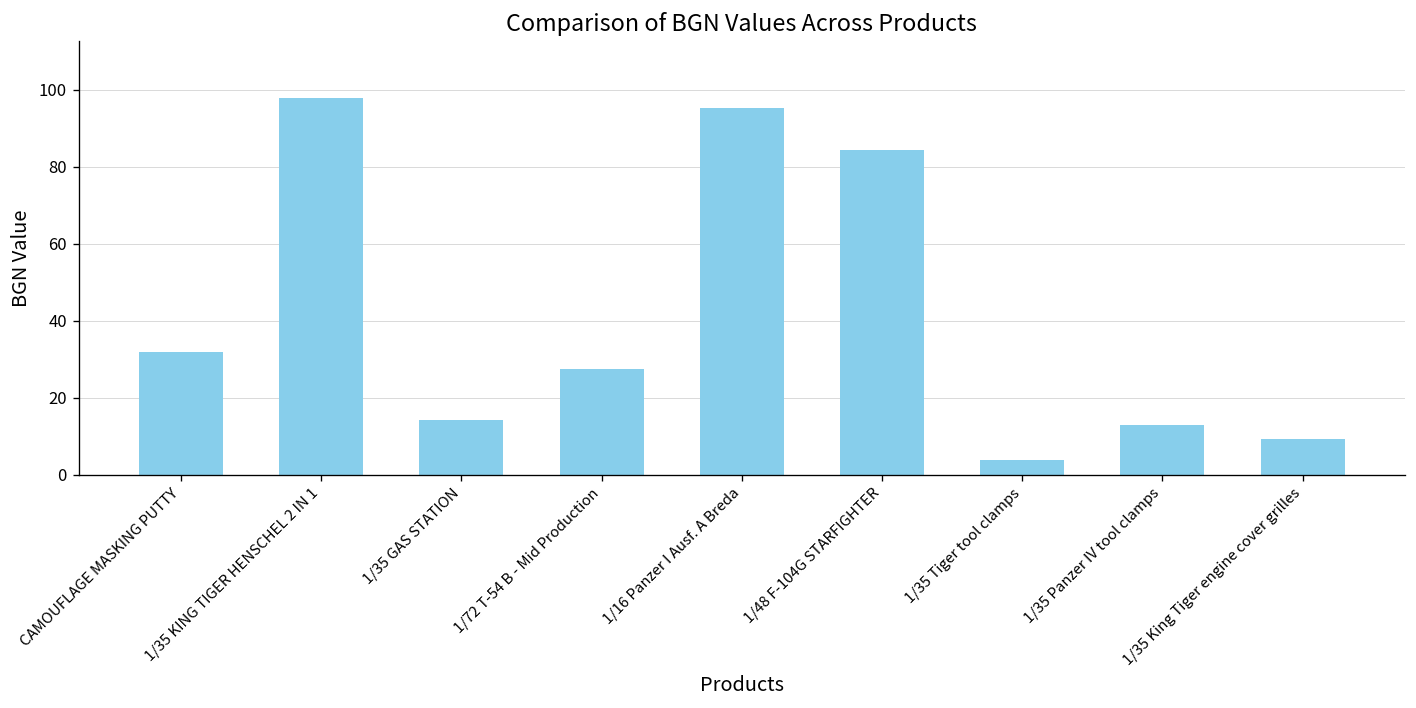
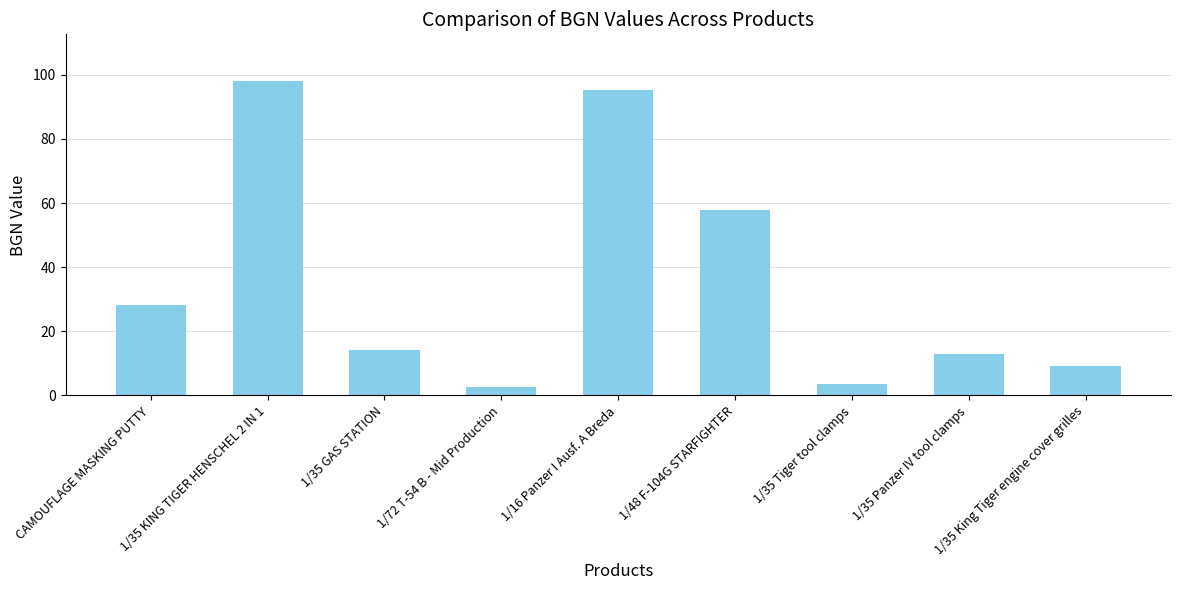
  {
-   "CAMOUFLAGE MASKING PUTTY": 32,
+   "CAMOUFLAGE MASKING PUTTY": 28,
    "1/35 KING TIGER HENSCHEL 2 IN 1": 98,
    "1/35 GAS STATION": 14,
-   "1/72 T-54 B - Mid Production": 27,
+   "1/72 T-54 B - Mid Production": 3,
    "1/16 Panzer I Ausf. A Breda": 95,
-   "1/48 F-104G STARFIGHTER": 84,
+   "1/48 F-104G STARFIGHTER": 58,
    "1/35 Tiger tool clamps": 4,
    "1/35 Panzer IV tool clamps": 13,
    "1/35 King Tiger engine cover grilles": 9
  }
